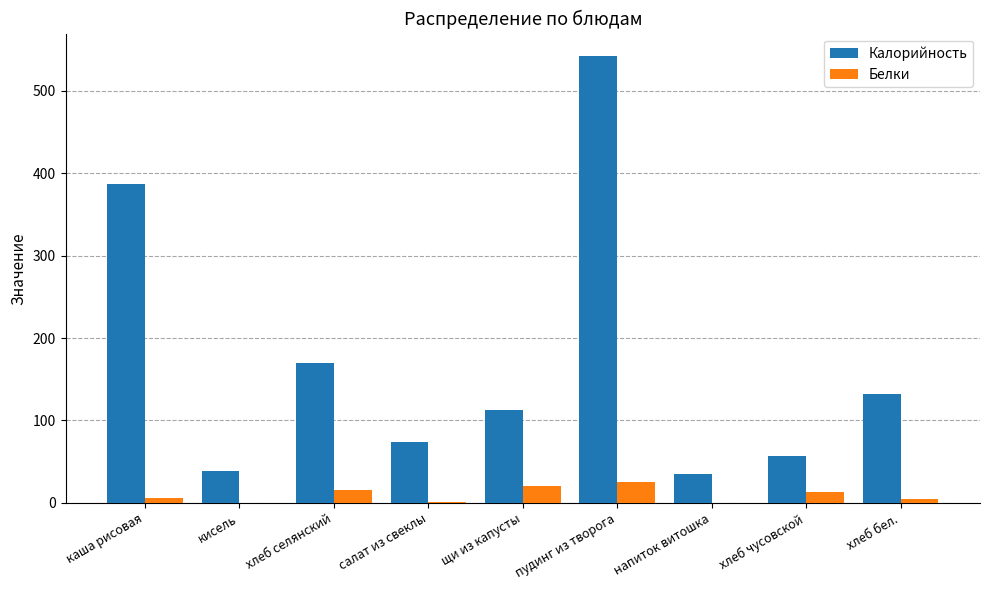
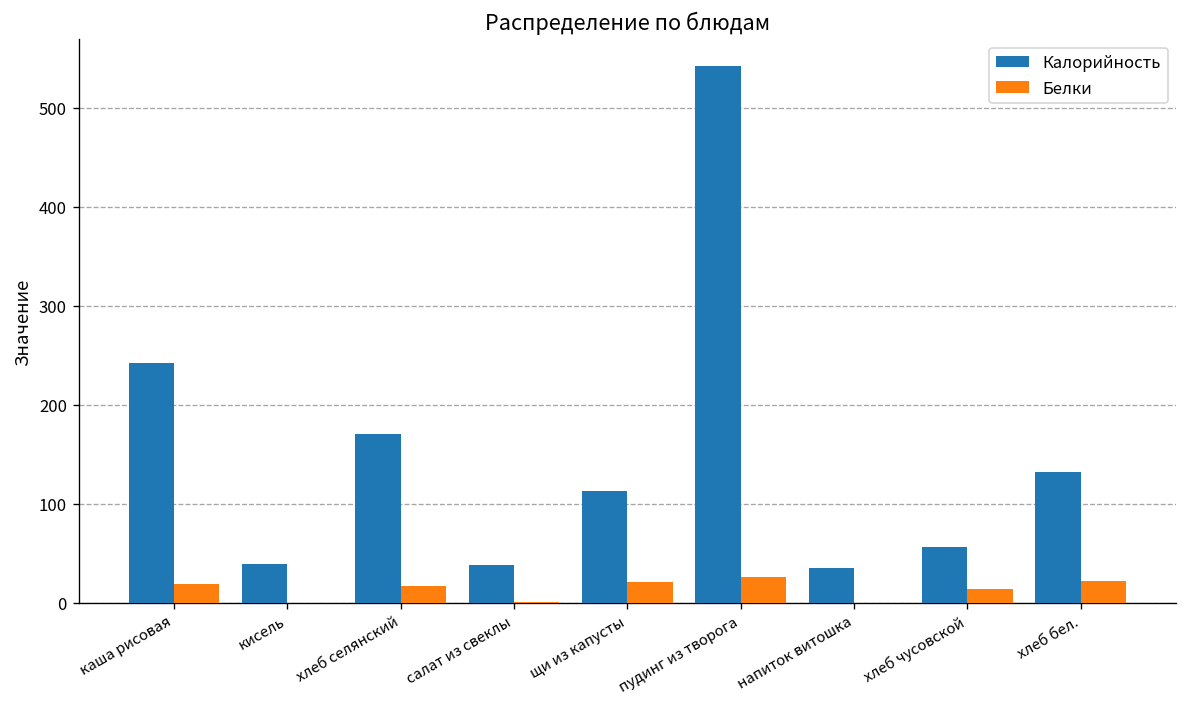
  {
    "Калорийность": {
-     "каша рисовая": 390,
+     "каша рисовая": 240,
      "кисель": 40,
      "хлеб селянский": 170,
-     "салат из свеклы": 70,
+     "салат из свеклы": 40,
      "щи из капусты": 110,
      "пудинг из творога": 540,
      "напиток витошка": 40,
      "хлеб чусовской": 60,
      "хлеб бел.": 130
    },
    "Белки": {
-     "каша рисовая": 10,
+     "каша рисовая": 20,
      "кисель": 0,
      "хлеб селянский": 20,
      "щи из капусты": 20,
      "пудинг из творога": 30,
      "напиток витошка": 0,
      "хлеб чусовской": 10,
-     "хлеб бел.": 0
+     "хлеб бел.": 20
    }
  }
